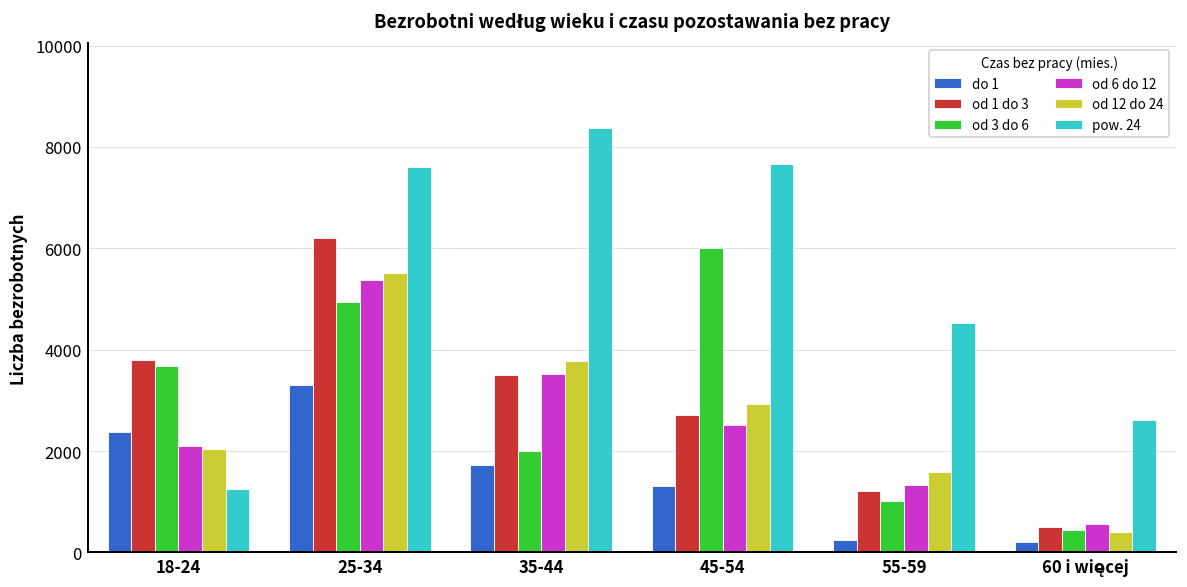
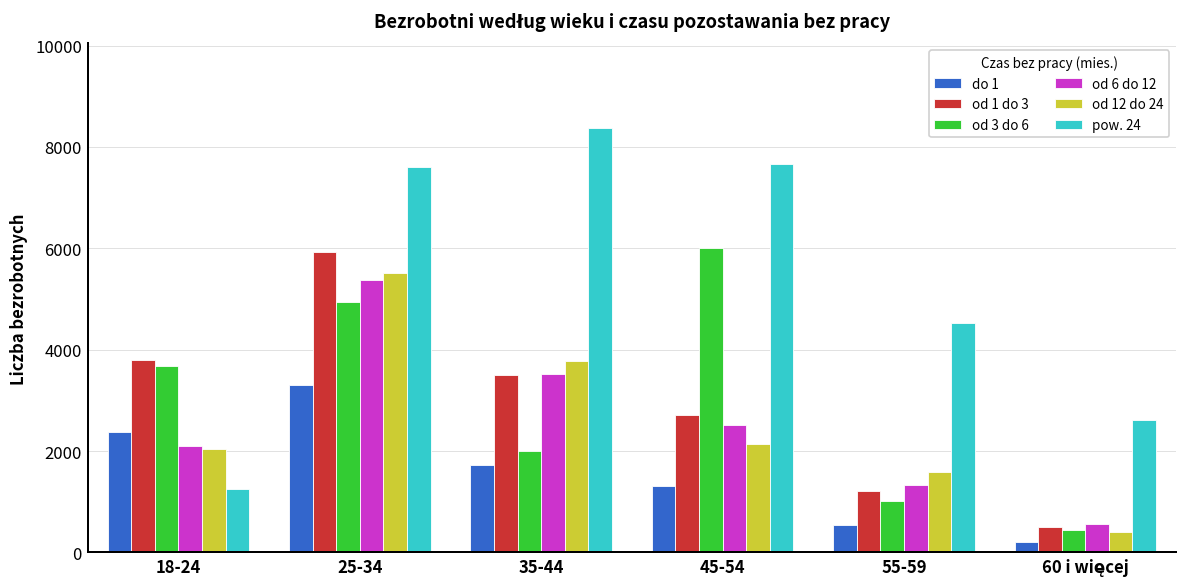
  {
    "do 1": {
      "18-24": 2400,
      "25-34": 3300,
      "35-44": 1700,
      "45-54": 1300,
-     "55-59": 200,
+     "55-59": 500,
      "60 i więcej": 200
    },
    "od 1 do 3": {
      "18-24": 3800,
-     "25-34": 6200,
+     "25-34": 5900,
      "35-44": 3500,
      "45-54": 2700,
      "55-59": 1200,
      "60 i więcej": 500
    },
    "od 3 do 6": {
      "18-24": 3700,
      "25-34": 4900,
      "35-44": 2000,
      "45-54": 6000,
      "55-59": 1000,
      "60 i więcej": 400
    },
    "od 6 do 12": {
      "18-24": 2100,
      "25-34": 5400,
      "35-44": 3500,
      "45-54": 2500,
      "55-59": 1300,
      "60 i więcej": 600
    },
    "od 12 do 24": {
      "18-24": 2000,
      "25-34": 5500,
      "35-44": 3800,
-     "45-54": 2900,
+     "45-54": 2100,
      "55-59": 1600,
      "60 i więcej": 400
    },
    "pow. 24": {
      "18-24": 1300,
      "25-34": 7600,
      "35-44": 8400,
      "45-54": 7700,
      "55-59": 4500,
      "60 i więcej": 2600
    }
  }
